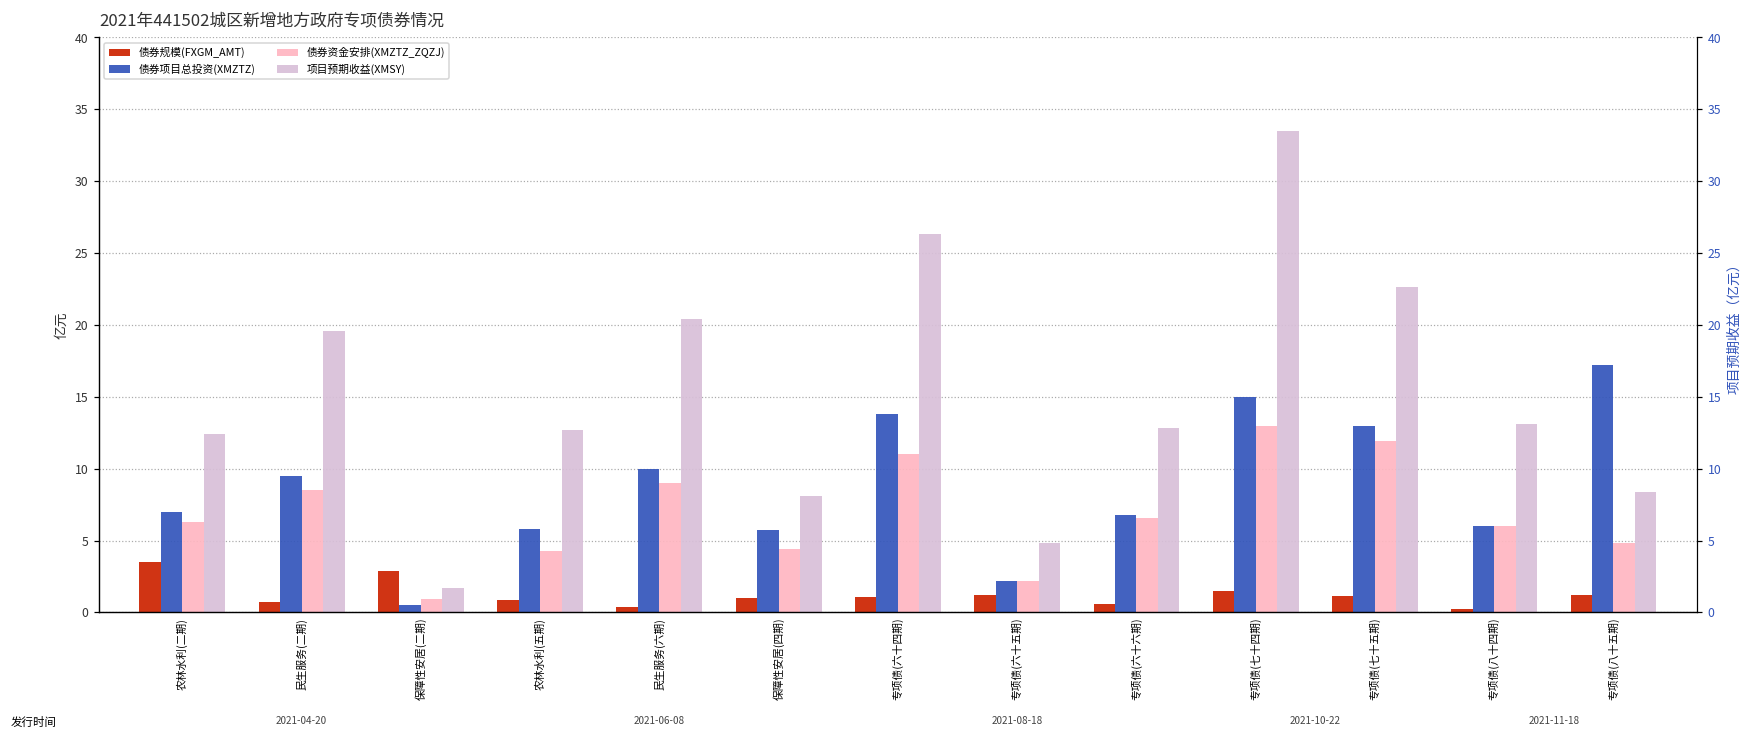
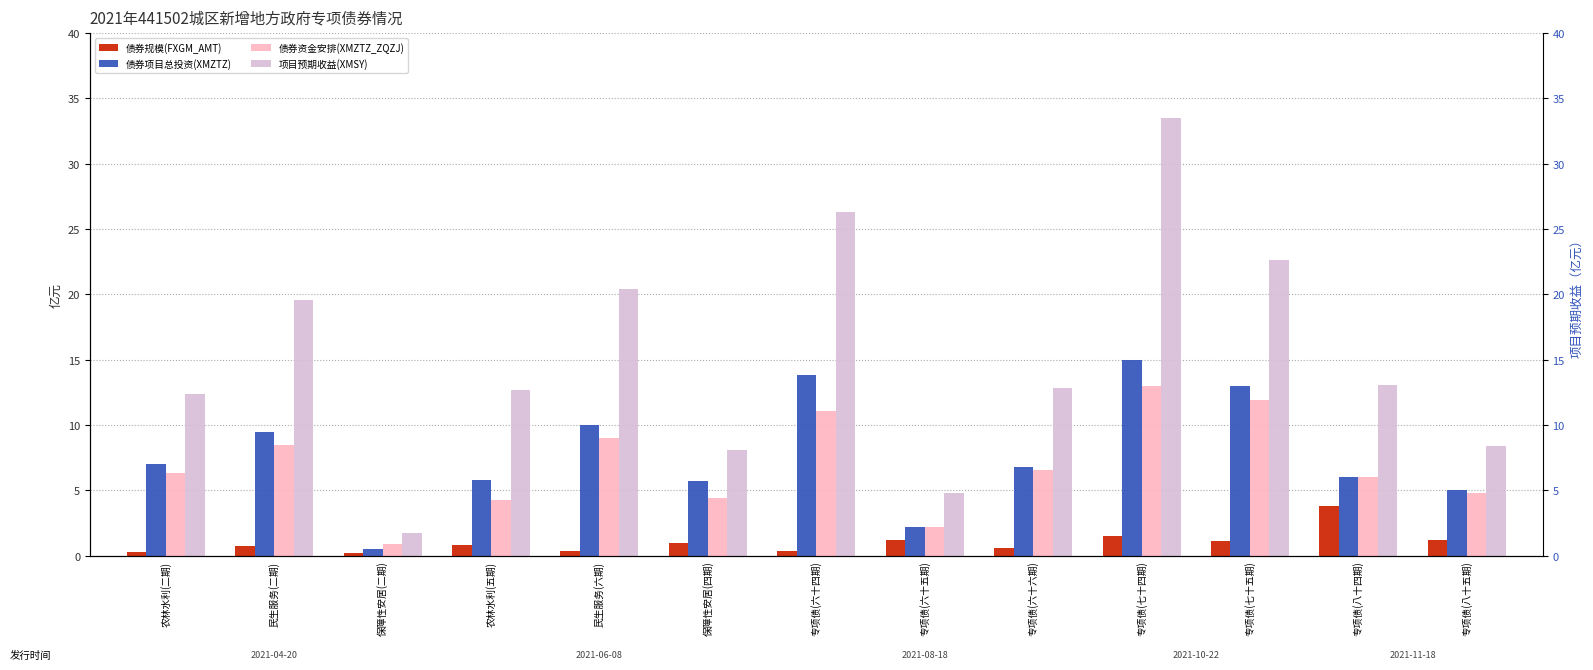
  {
    "债券规模(FXGM_AMT)": {
-     "农林水利(二期)": 3.5,
+     "农林水利(二期)": 0.3,
      "民生服务(二期)": 0.8,
-     "保障性安居(二期)": 2.9,
+     "保障性安居(二期)": 0.2,
      "农林水利(五期)": 0.9,
      "民生服务(六期)": 0.4,
      "保障性安居(四期)": 1.0,
-     "专项债(六十四期)": 1.1,
+     "专项债(六十四期)": 0.3,
      "专项债(六十五期)": 1.2,
      "专项债(六十六期)": 0.6,
      "专项债(七十四期)": 1.5,
      "专项债(七十五期)": 1.1,
-     "专项债(八十四期)": 0.2,
+     "专项债(八十四期)": 3.8,
      "专项债(八十五期)": 1.2
    },
    "债券项目总投资(XMZTZ)": {
      "农林水利(二期)": 7.0,
      "民生服务(二期)": 9.5,
      "保障性安居(二期)": 0.5,
      "农林水利(五期)": 5.8,
      "民生服务(六期)": 10.0,
      "保障性安居(四期)": 5.7,
      "专项债(六十四期)": 13.8,
      "专项债(六十五期)": 2.2,
      "专项债(六十六期)": 6.8,
      "专项债(七十四期)": 15.0,
      "专项债(七十五期)": 13.0,
      "专项债(八十四期)": 6.0,
-     "专项债(八十五期)": 17.2
+     "专项债(八十五期)": 5.0
    }
  }
